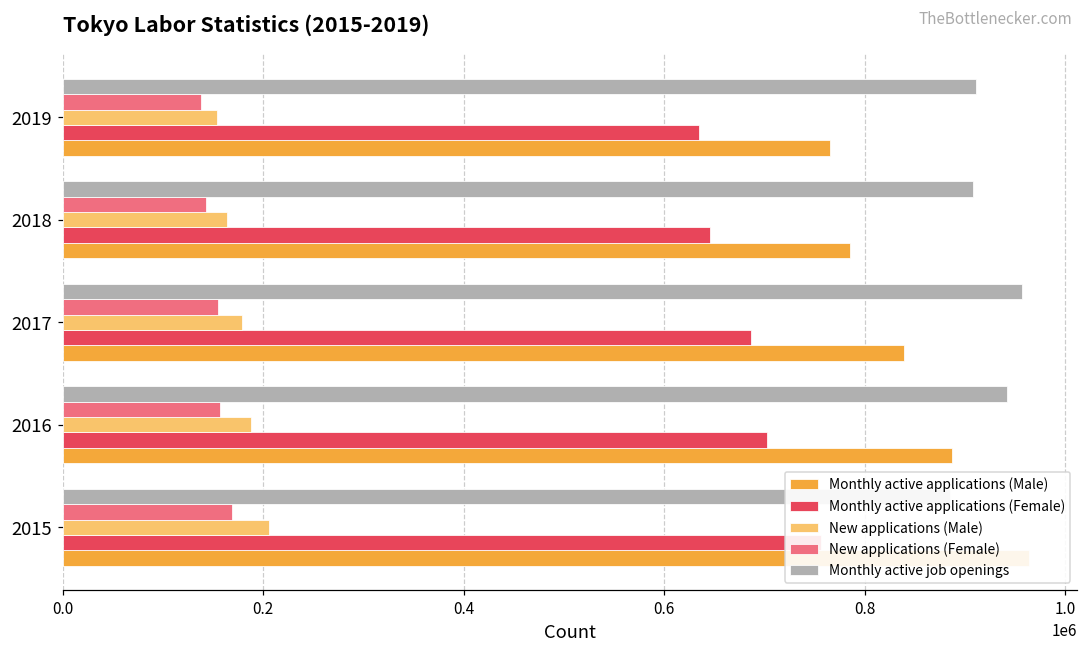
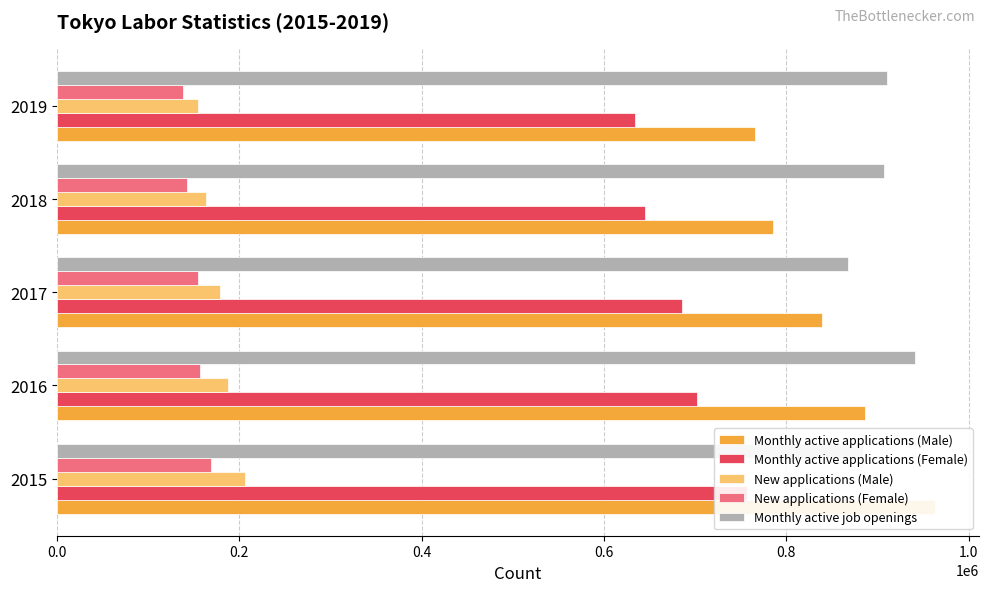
  {
    "Monthly active job openings": {
      "2019": 910000,
      "2018": 910000,
-     "2017": 960000,
+     "2017": 870000,
      "2016": 940000
    }
  }
